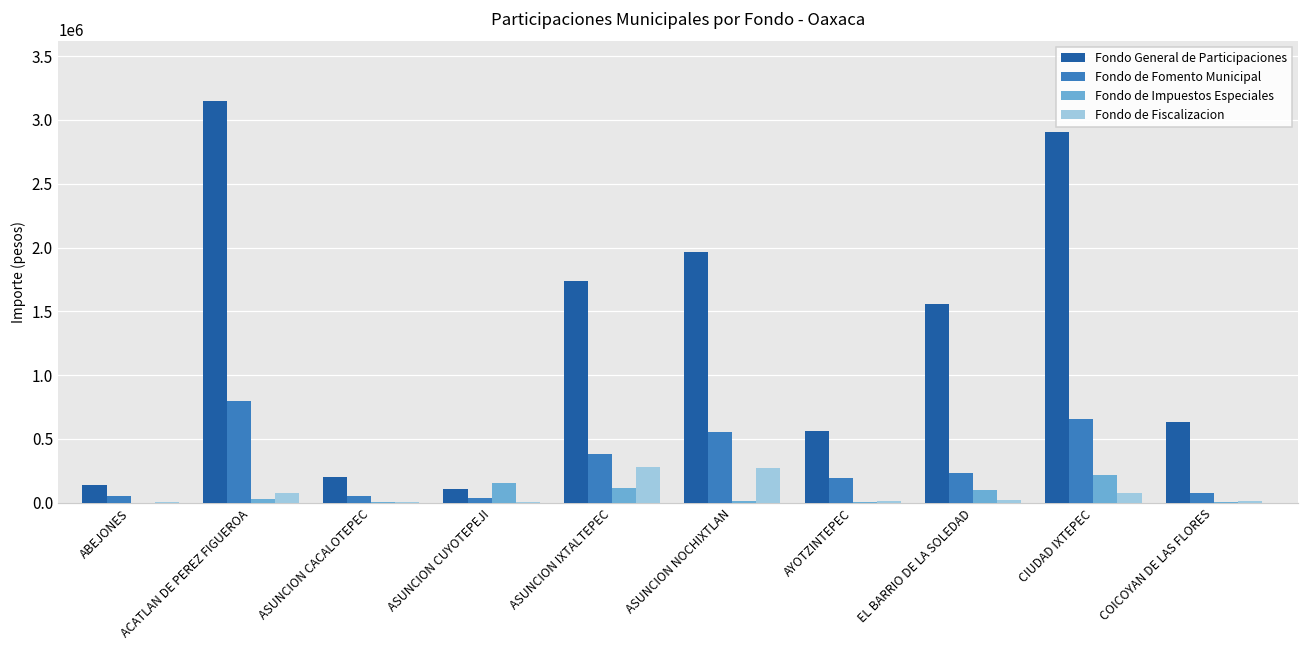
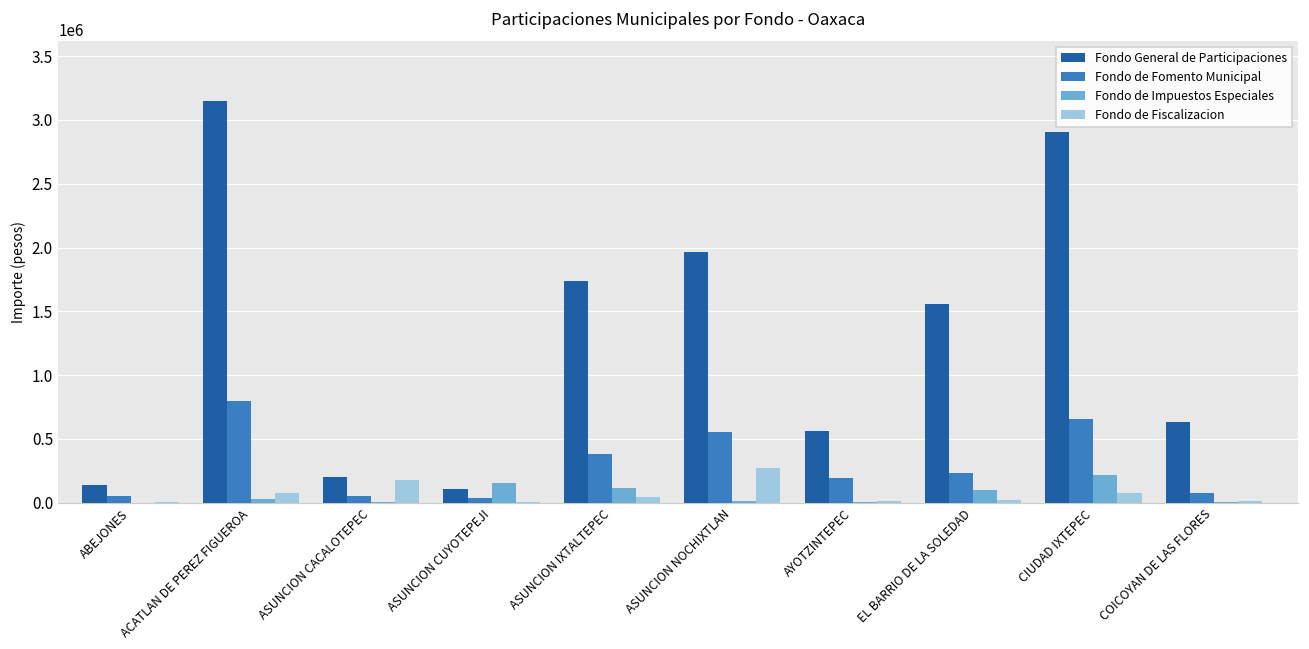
  {
    "Fondo de Impuestos Especiales": {
      "ACATLAN DE PEREZ FIGUEROA": 30000,
      "ASUNCION CUYOTEPEJI": 150000,
      "ASUNCION IXTALTEPEC": 110000,
      "EL BARRIO DE LA SOLEDAD": 100000,
      "CIUDAD IXTEPEC": 220000
    },
    "Fondo de Fiscalizacion": {
      "ACATLAN DE PEREZ FIGUEROA": 80000,
-     "ASUNCION CACALOTEPEC": 10000,
-     "ASUNCION IXTALTEPEC": 280000,
+     "ASUNCION CACALOTEPEC": 180000,
+     "ASUNCION IXTALTEPEC": 40000,
      "ASUNCION NOCHIXTLAN": 270000,
      "EL BARRIO DE LA SOLEDAD": 20000,
      "CIUDAD IXTEPEC": 70000
    }
  }
